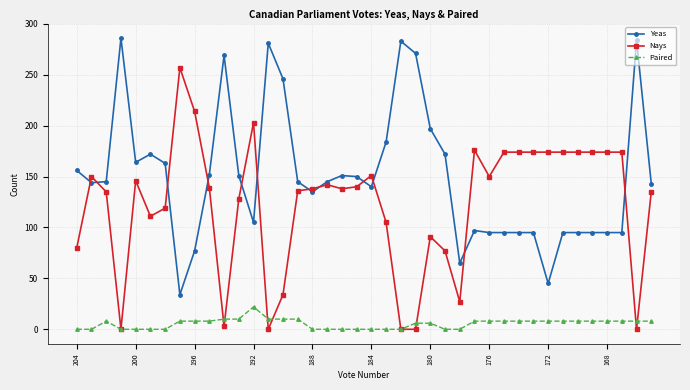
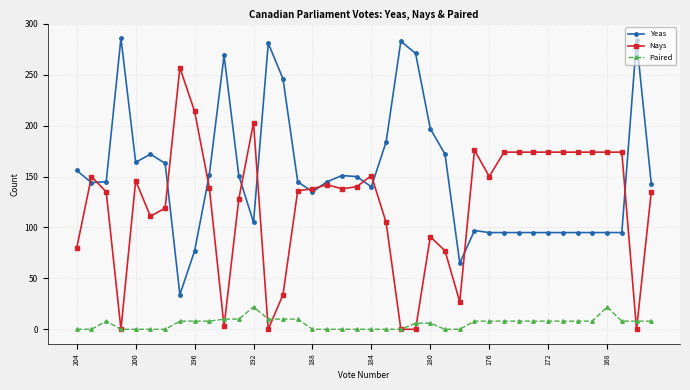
  {
    "Yeas": {
      "204": 156,
      "200": 164,
      "196": 77,
      "192": 105,
      "188": 135,
      "184": 140,
      "180": 197,
      "176": 95,
-     "172": 45,
+     "172": 95,
      "168": 95
    },
    "Nays": {
      "204": 80,
      "200": 146,
      "196": 214,
      "192": 203,
      "188": 138,
      "184": 151,
      "180": 91,
      "176": 150,
      "172": 174,
      "168": 174
    },
    "Paired": {
      "204": 0,
      "200": 0,
      "196": 8,
      "192": 22,
      "188": 0,
      "184": 0,
      "180": 6,
      "176": 8,
      "172": 8,
-     "168": 8
+     "168": 22
    }
  }
